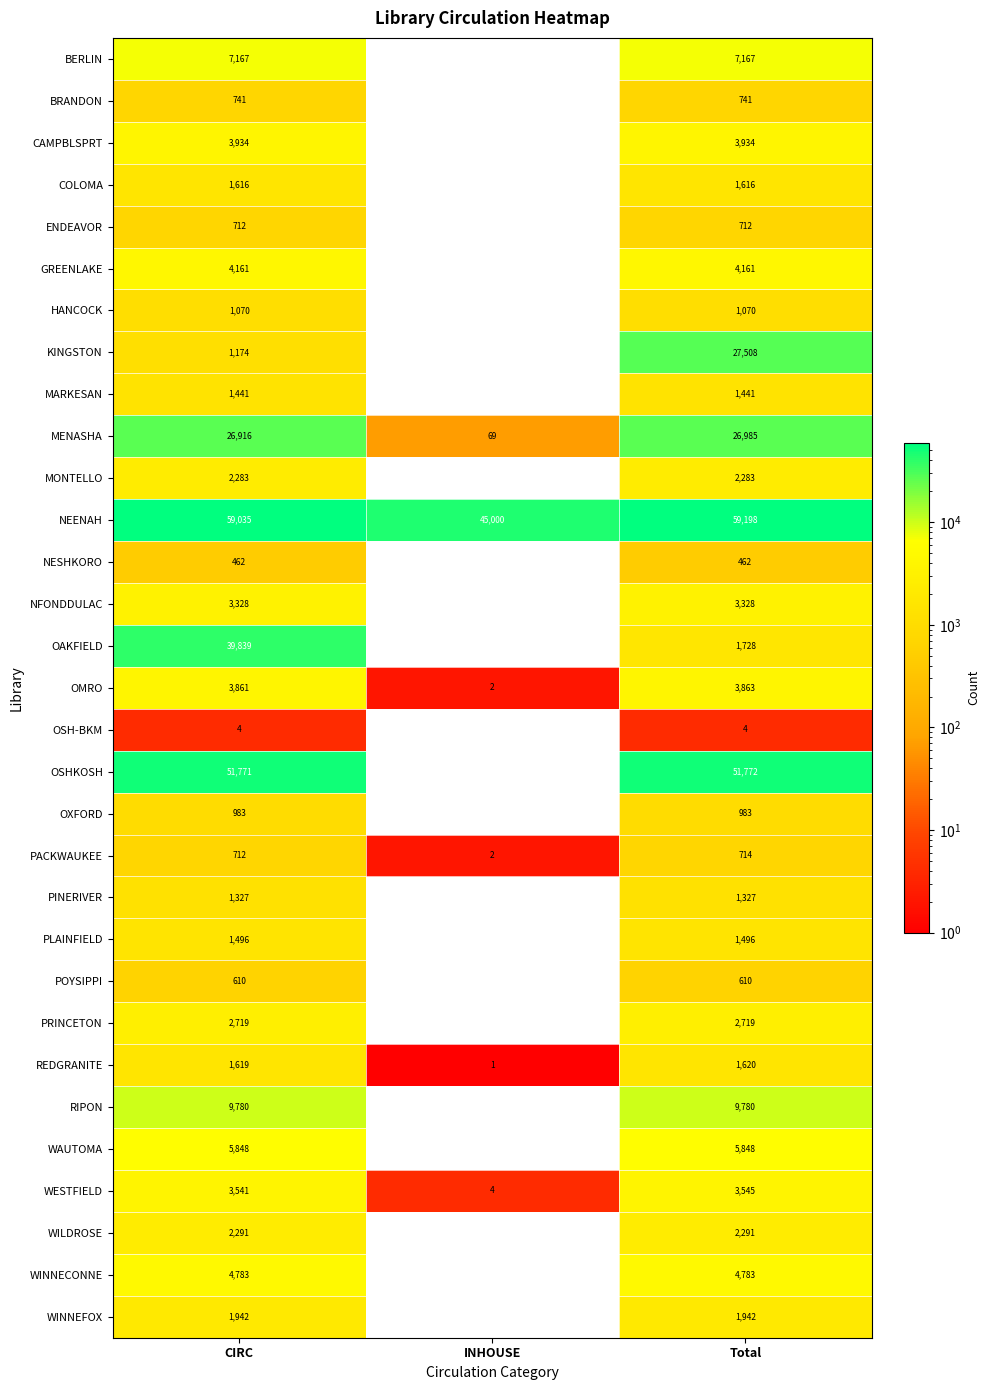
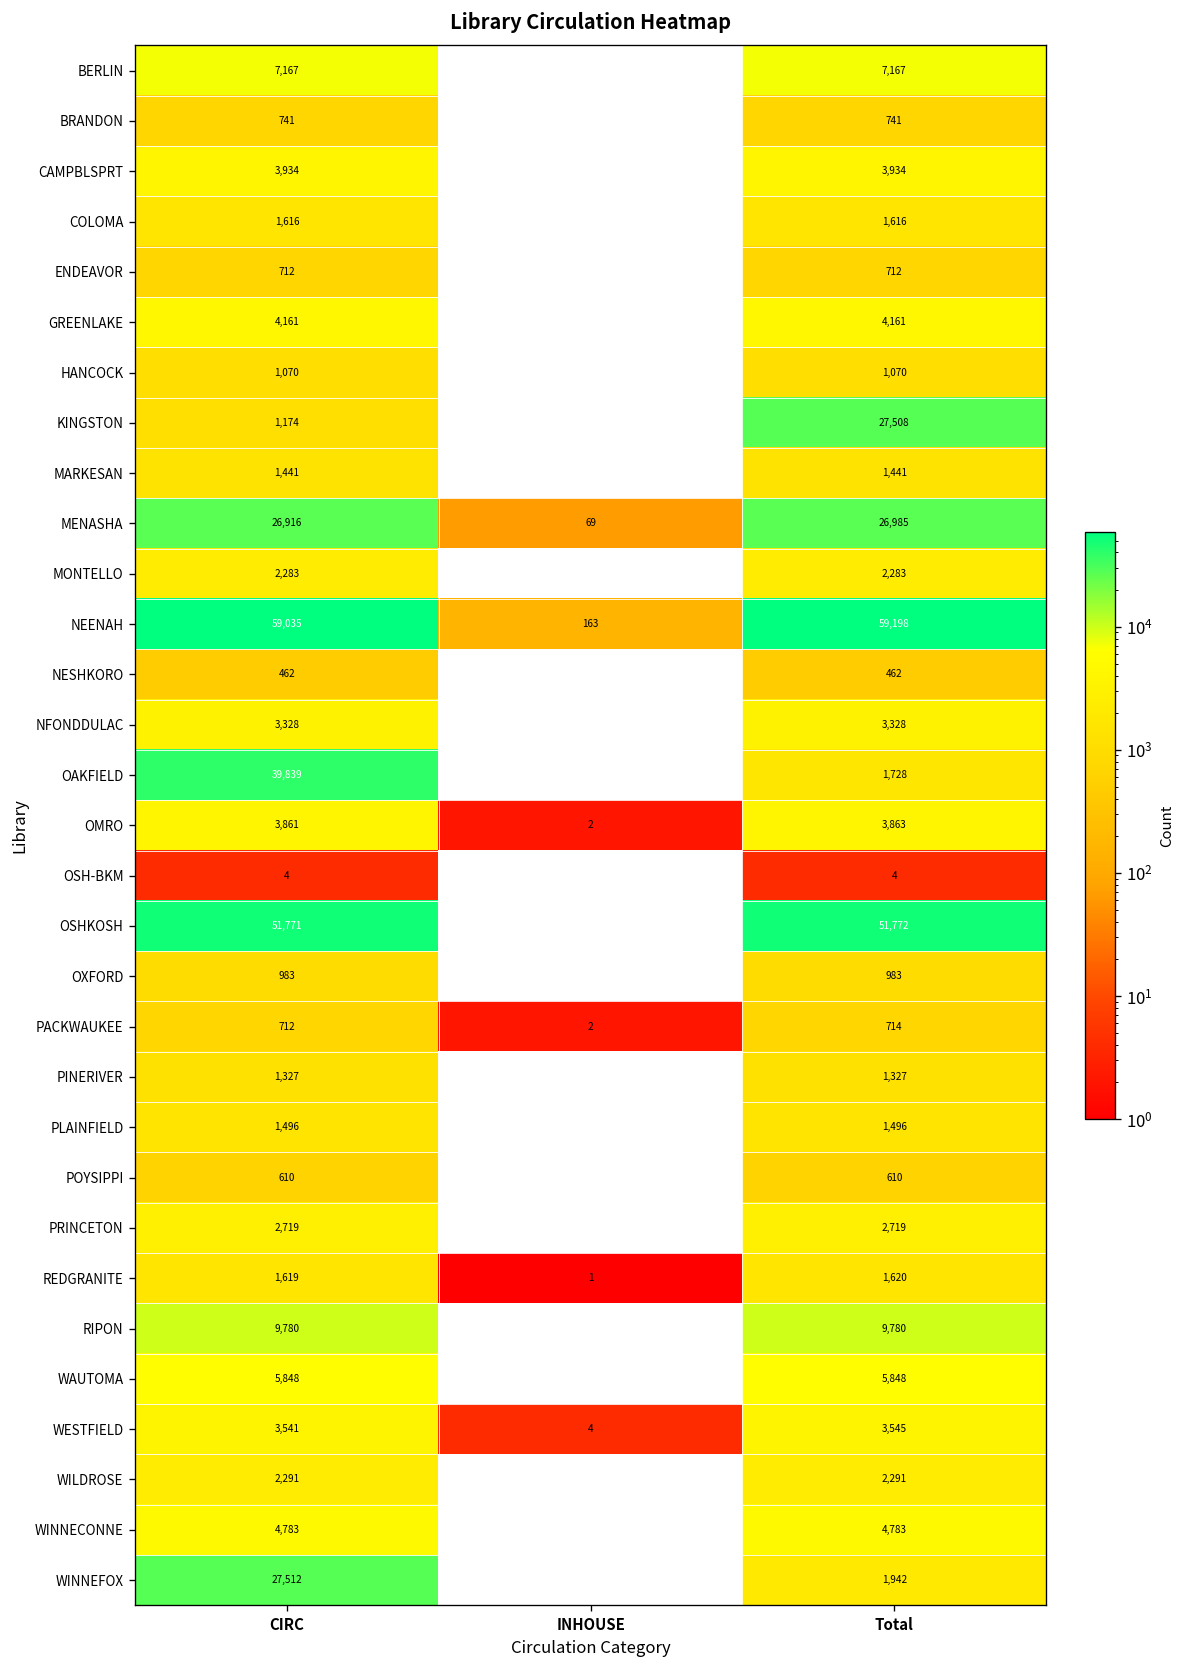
  {
    "BERLIN": {
      "CIRC": "7,167",
      "Total": "7,167"
    },
    "BRANDON": {
      "CIRC": "741",
      "Total": "741"
    },
    "CAMPBLSPRT": {
      "CIRC": "3,934",
      "Total": "3,934"
    },
    "COLOMA": {
      "CIRC": "1,616",
      "Total": "1,616"
    },
    "ENDEAVOR": {
      "CIRC": "712",
      "Total": "712"
    },
    "GREENLAKE": {
      "CIRC": "4,161",
      "Total": "4,161"
    },
    "HANCOCK": {
      "CIRC": "1,070",
      "Total": "1,070"
    },
    "KINGSTON": {
      "CIRC": "1,174",
      "Total": "27,508"
    },
    "MARKESAN": {
      "CIRC": "1,441",
      "Total": "1,441"
    },
    "MENASHA": {
      "CIRC": "26,916",
      "INHOUSE": "69",
      "Total": "26,985"
    },
    "MONTELLO": {
      "CIRC": "2,283",
      "Total": "2,283"
    },
    "NEENAH": {
      "CIRC": "59,035",
-     "INHOUSE": "45,000",
+     "INHOUSE": "163",
      "Total": "59,198"
    },
    "NESHKORO": {
      "CIRC": "462",
      "Total": "462"
    },
    "NFONDDULAC": {
      "CIRC": "3,328",
      "Total": "3,328"
    },
    "OAKFIELD": {
      "CIRC": "39,839",
      "Total": "1,728"
    },
    "OMRO": {
      "CIRC": "3,861",
      "INHOUSE": "2",
      "Total": "3,863"
    },
    "OSH-BKM": {
      "CIRC": "4",
      "Total": "4"
    },
    "OSHKOSH": {
      "CIRC": "51,771",
      "Total": "51,772"
    },
    "OXFORD": {
      "CIRC": "983",
      "Total": "983"
    },
    "PACKWAUKEE": {
      "CIRC": "712",
      "INHOUSE": "2",
      "Total": "714"
    },
    "PINERIVER": {
      "CIRC": "1,327",
      "Total": "1,327"
    },
    "PLAINFIELD": {
      "CIRC": "1,496",
      "Total": "1,496"
    },
    "POYSIPPI": {
      "CIRC": "610",
      "Total": "610"
    },
    "PRINCETON": {
      "CIRC": "2,719",
      "Total": "2,719"
    },
    "REDGRANITE": {
      "CIRC": "1,619",
      "INHOUSE": "1",
      "Total": "1,620"
    },
    "RIPON": {
      "CIRC": "9,780",
      "Total": "9,780"
    },
    "WAUTOMA": {
      "CIRC": "5,848",
      "Total": "5,848"
    },
    "WESTFIELD": {
      "CIRC": "3,541",
      "INHOUSE": "4",
      "Total": "3,545"
    },
    "WILDROSE": {
      "CIRC": "2,291",
      "Total": "2,291"
    },
    "WINNECONNE": {
      "CIRC": "4,783",
      "Total": "4,783"
    },
    "WINNEFOX": {
-     "CIRC": "1,942",
+     "CIRC": "27,512",
      "Total": "1,942"
    }
  }
